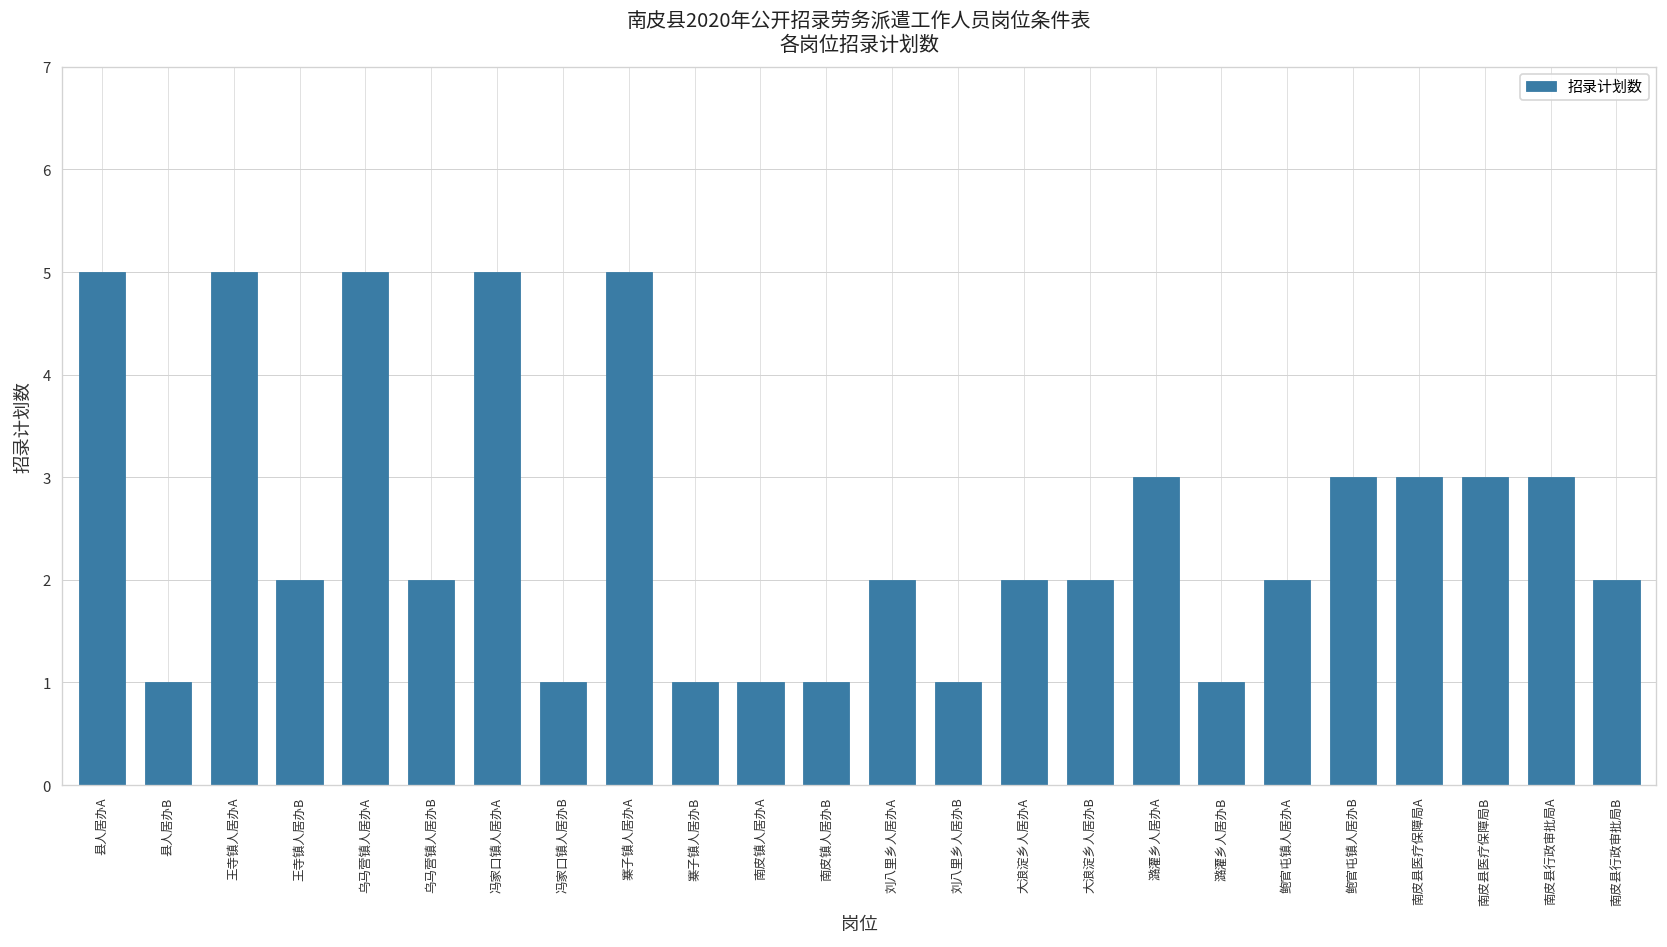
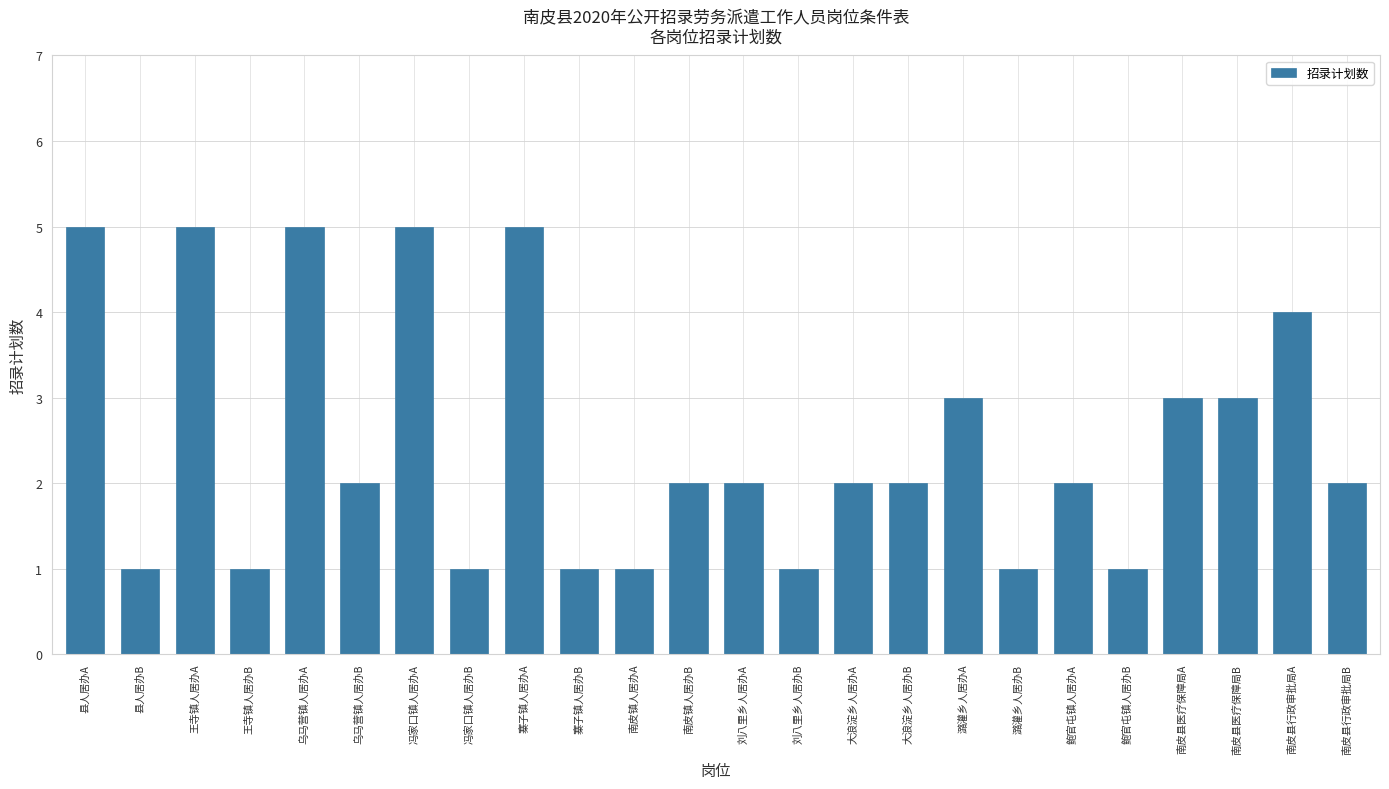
  {
    "县人居办A": 5,
    "县人居办B": 1,
    "王寺镇人居办A": 5,
-   "王寺镇人居办B": 2,
+   "王寺镇人居办B": 1,
    "乌马营镇人居办A": 5,
    "乌马营镇人居办B": 2,
    "冯家口镇人居办A": 5,
    "冯家口镇人居办B": 1,
    "寨子镇人居办A": 5,
    "寨子镇人居办B": 1,
    "南皮镇人居办A": 1,
-   "南皮镇人居办B": 1,
+   "南皮镇人居办B": 2,
    "刘八里乡人居办A": 2,
    "刘八里乡人居办B": 1,
    "大浪淀乡人居办A": 2,
    "大浪淀乡人居办B": 2,
    "潞灌乡人居办A": 3,
    "潞灌乡人居办B": 1,
    "鲍官屯镇人居办A": 2,
-   "鲍官屯镇人居办B": 3,
+   "鲍官屯镇人居办B": 1,
    "南皮县医疗保障局A": 3,
    "南皮县医疗保障局B": 3,
-   "南皮县行政审批局A": 3,
+   "南皮县行政审批局A": 4,
    "南皮县行政审批局B": 2
  }
